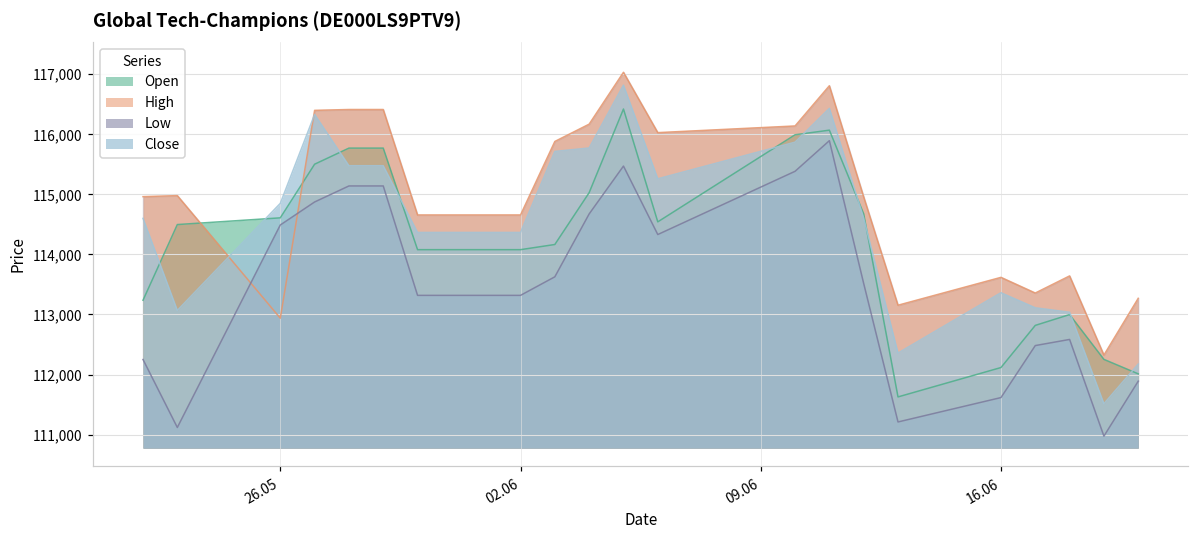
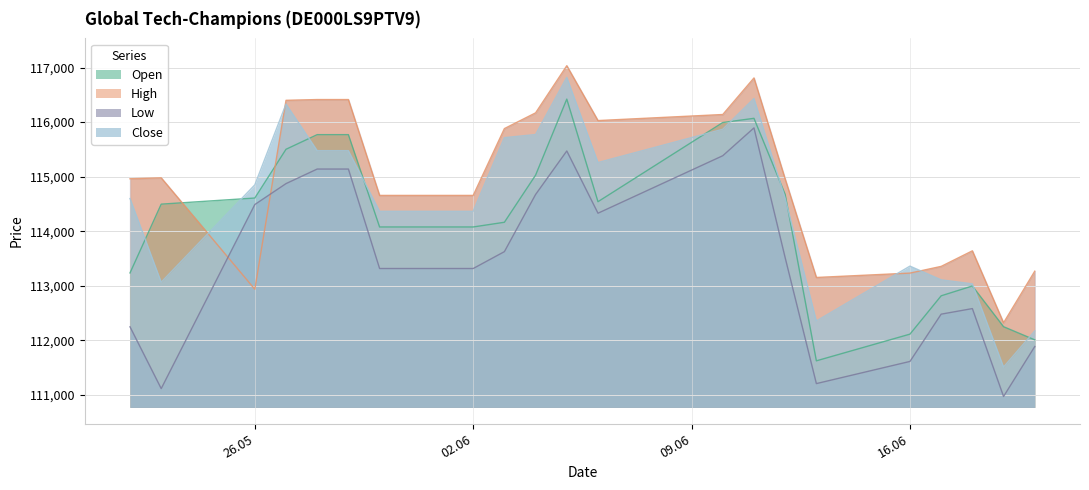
  {
    "High": {
      "26.05": "112,900",
-     "16.06": "113,600"
+     "16.06": "113,200"
    }
  }
